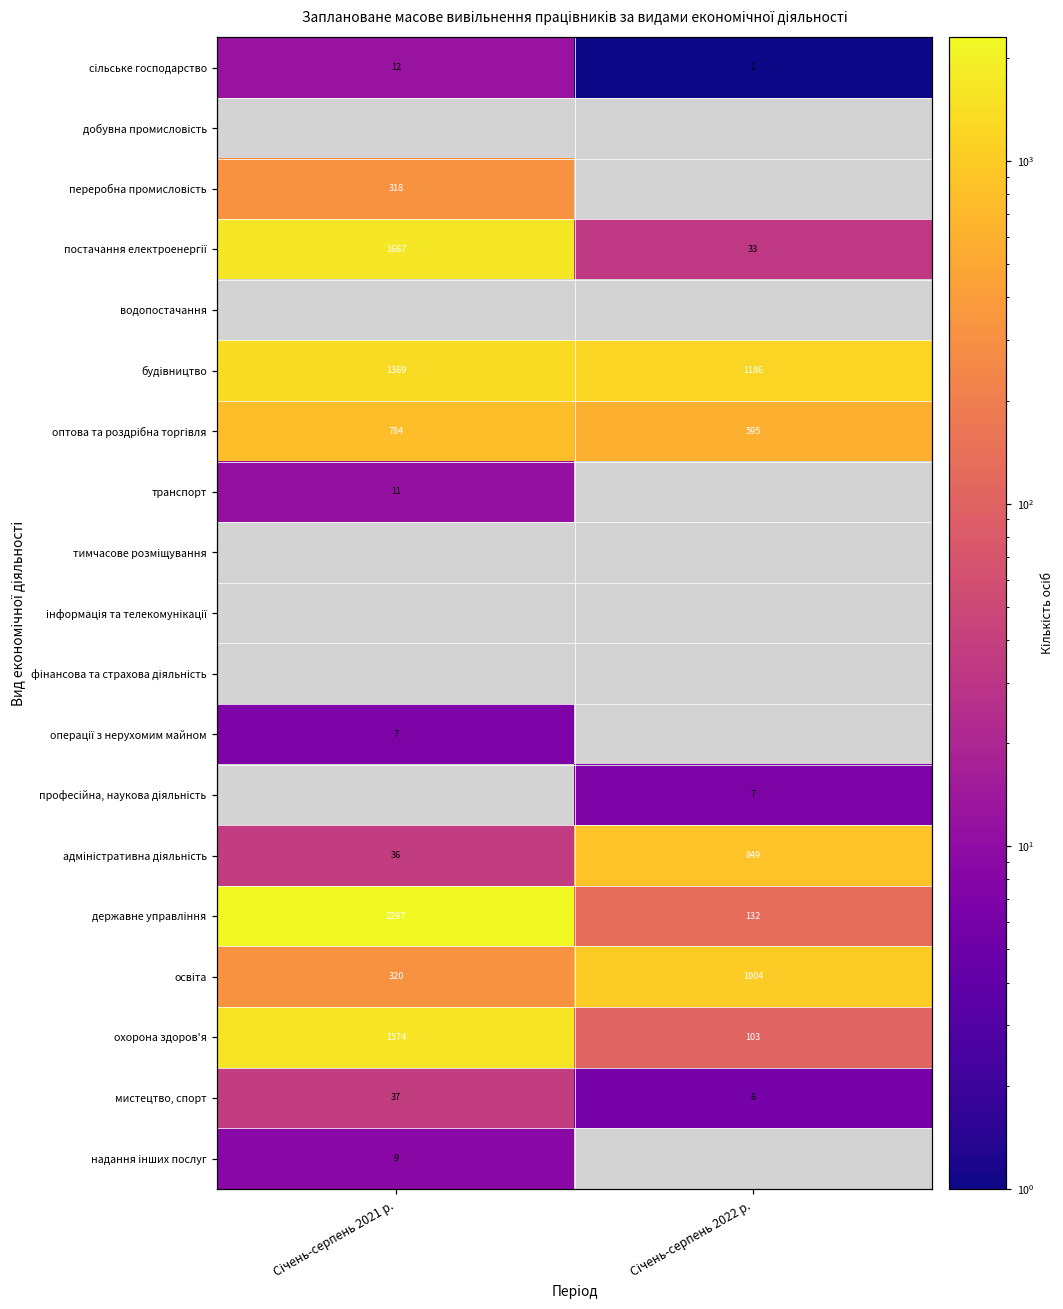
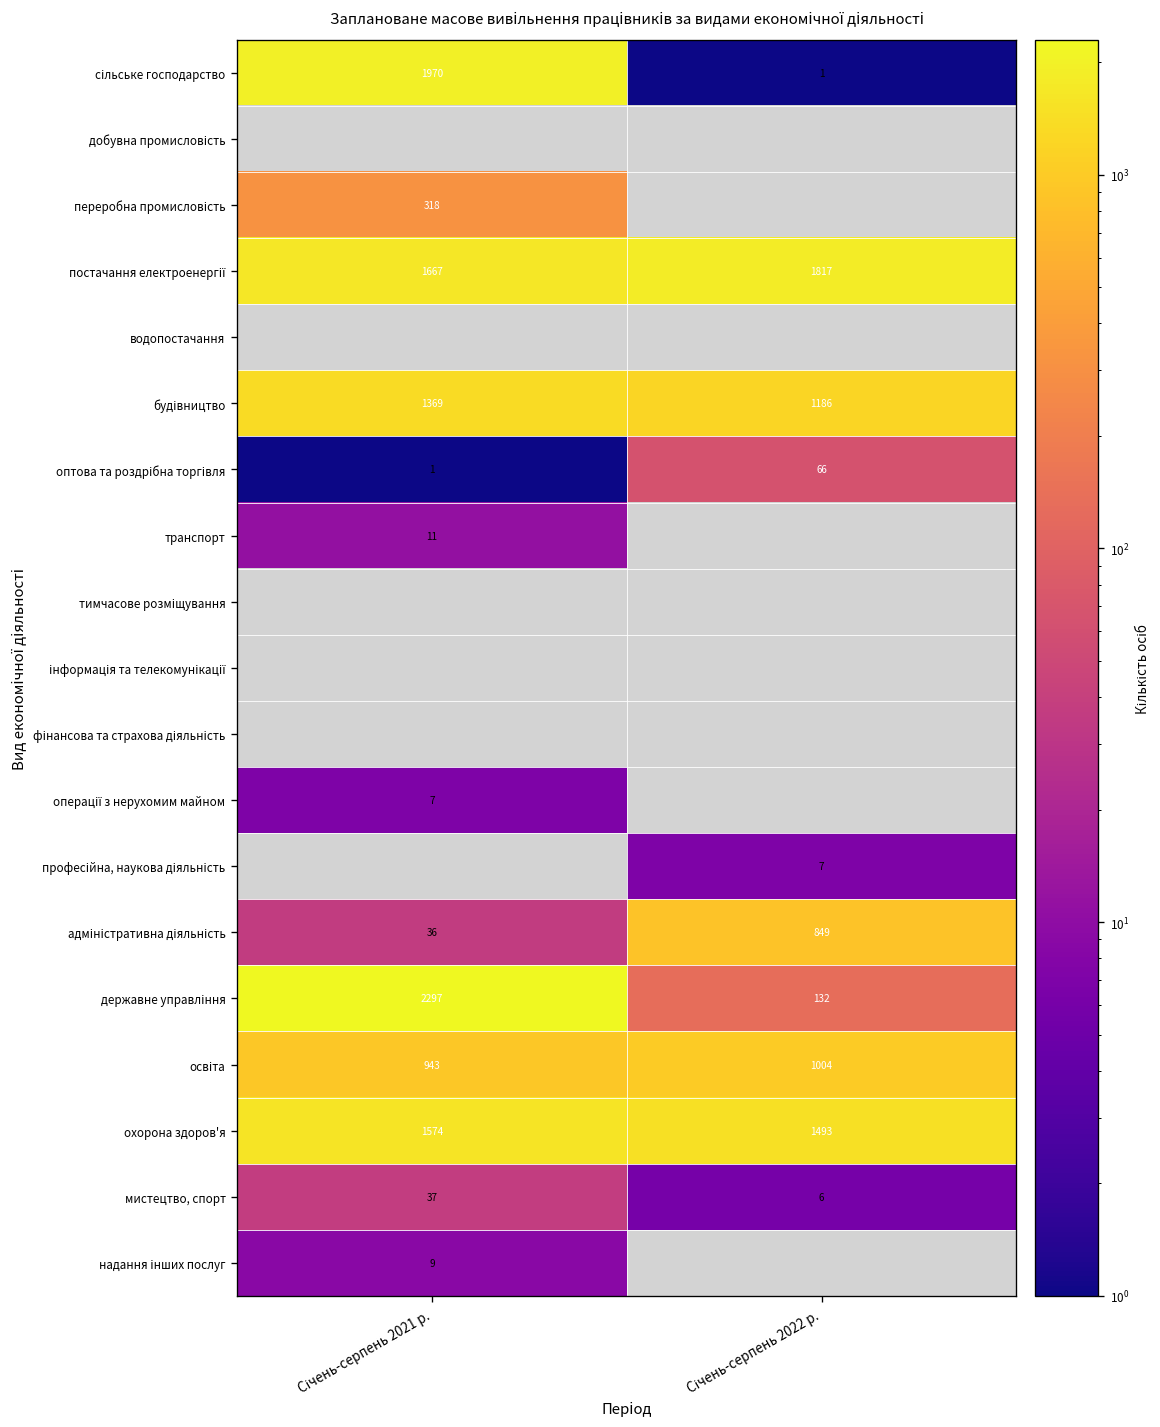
  {
    "сільське господарство": {
-     "Січень-серпень 2021 р.": 12,
+     "Січень-серпень 2021 р.": 1970,
      "Січень-серпень 2022 р.": 1
    },
    "переробна промисловість": {
      "Січень-серпень 2021 р.": 318
    },
    "постачання електроенергії": {
      "Січень-серпень 2021 р.": 1667,
-     "Січень-серпень 2022 р.": 33
+     "Січень-серпень 2022 р.": 1817
    },
    "будівництво": {
      "Січень-серпень 2021 р.": 1369,
      "Січень-серпень 2022 р.": 1186
    },
    "оптова та роздрібна торгівля": {
-     "Січень-серпень 2021 р.": 784,
-     "Січень-серпень 2022 р.": 595
+     "Січень-серпень 2021 р.": 1,
+     "Січень-серпень 2022 р.": 66
    },
    "транспорт": {
      "Січень-серпень 2021 р.": 11
    },
    "операції з нерухомим майном": {
      "Січень-серпень 2021 р.": 7
    },
    "професійна, наукова діяльність": {
      "Січень-серпень 2022 р.": 7
    },
    "адміністративна діяльність": {
      "Січень-серпень 2021 р.": 36,
      "Січень-серпень 2022 р.": 849
    },
    "державне управління": {
      "Січень-серпень 2021 р.": 2297,
      "Січень-серпень 2022 р.": 132
    },
    "освіта": {
-     "Січень-серпень 2021 р.": 320,
+     "Січень-серпень 2021 р.": 943,
      "Січень-серпень 2022 р.": 1004
    },
    "охорона здоров'я": {
      "Січень-серпень 2021 р.": 1574,
-     "Січень-серпень 2022 р.": 103
+     "Січень-серпень 2022 р.": 1493
    },
    "мистецтво, спорт": {
      "Січень-серпень 2021 р.": 37,
      "Січень-серпень 2022 р.": 6
    },
    "надання інших послуг": {
      "Січень-серпень 2021 р.": 9
    }
  }
